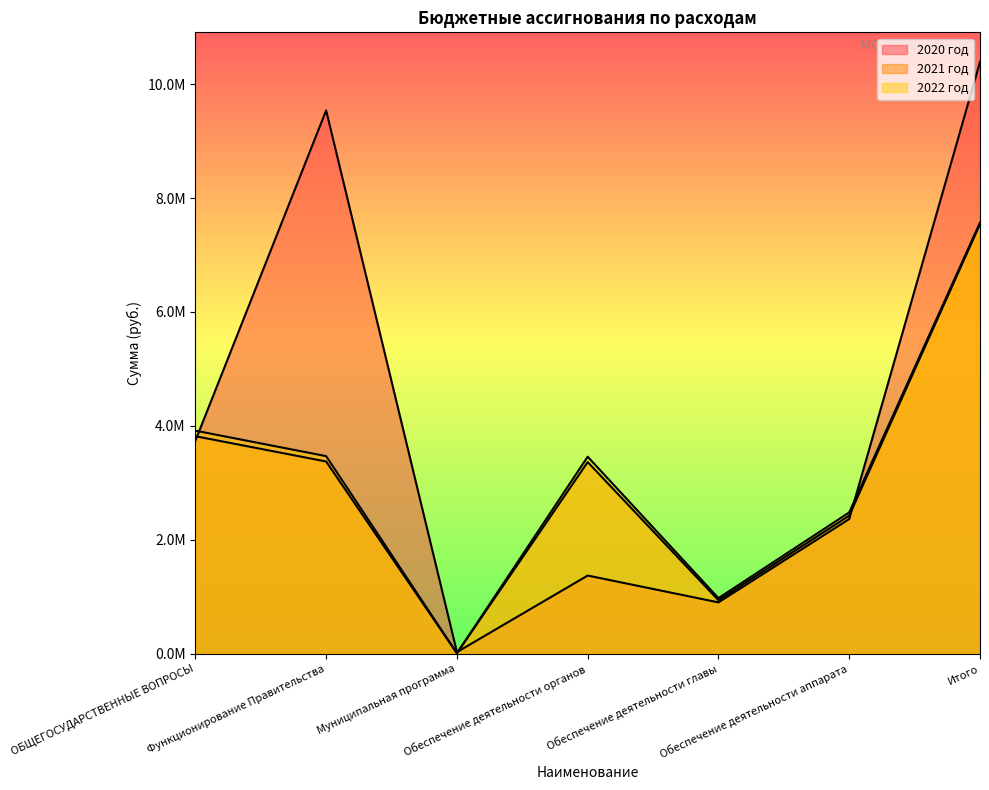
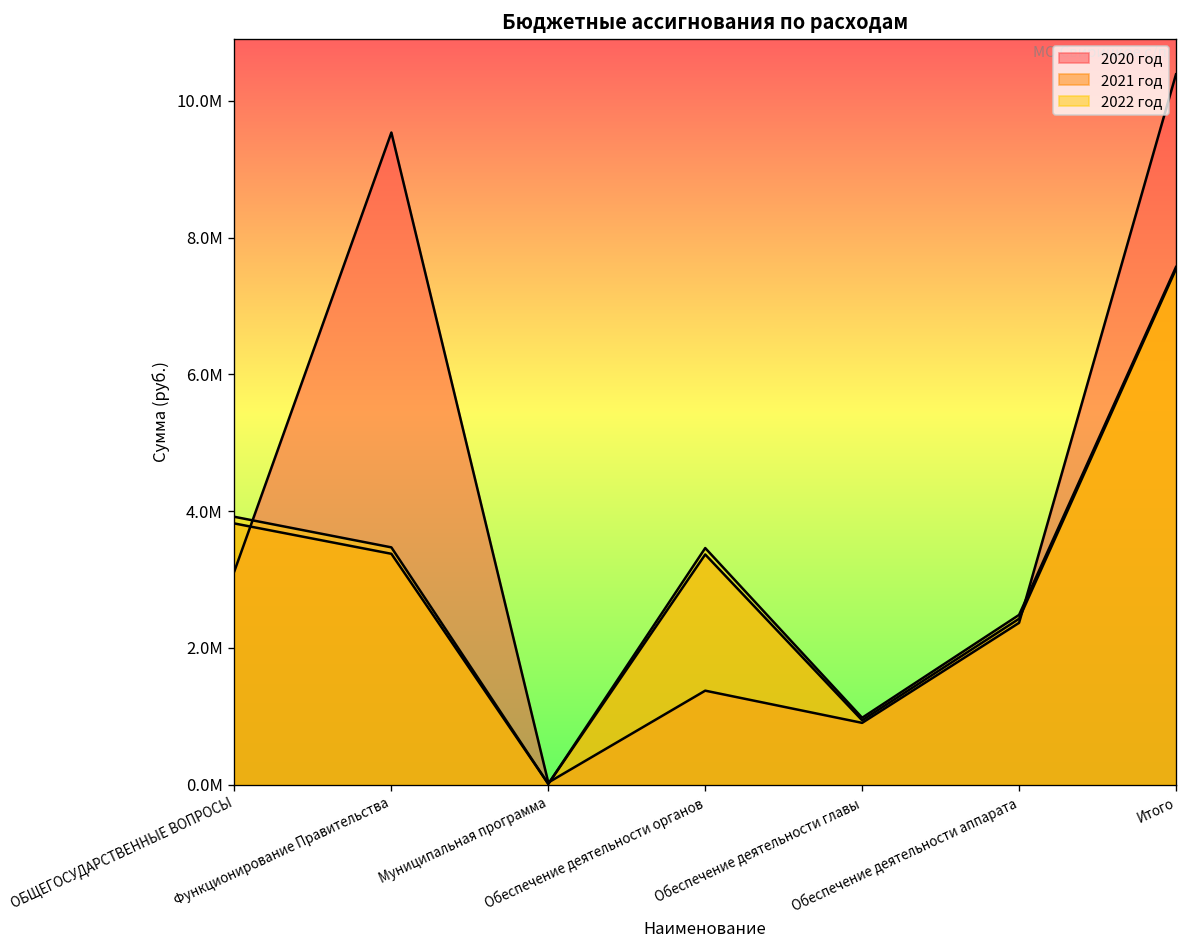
  {
    "2020 год": {
-     "ОБЩЕГОСУДАРСТВЕННЫЕ ВОПРОСЫ": 3700000,
+     "ОБЩЕГОСУДАРСТВЕННЫЕ ВОПРОСЫ": 3100000,
      "Функционирование Правительства": 9500000,
      "Обеспечение деятельности органов": 1400000,
      "Обеспечение деятельности аппарата": 2400000,
      "Итого": 10400000
    }
  }
